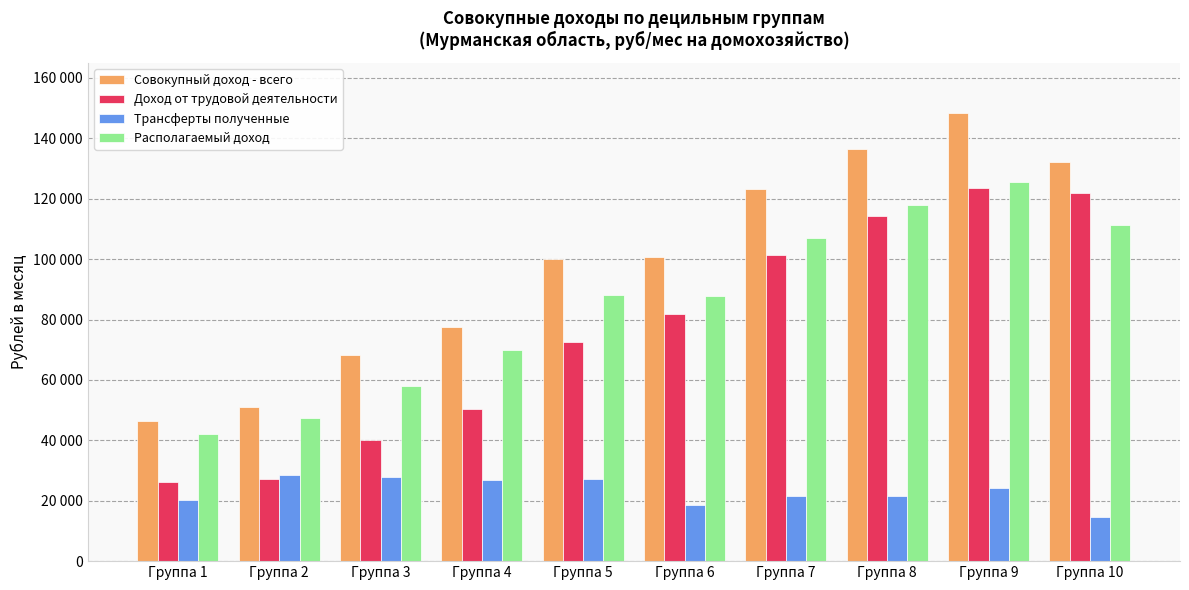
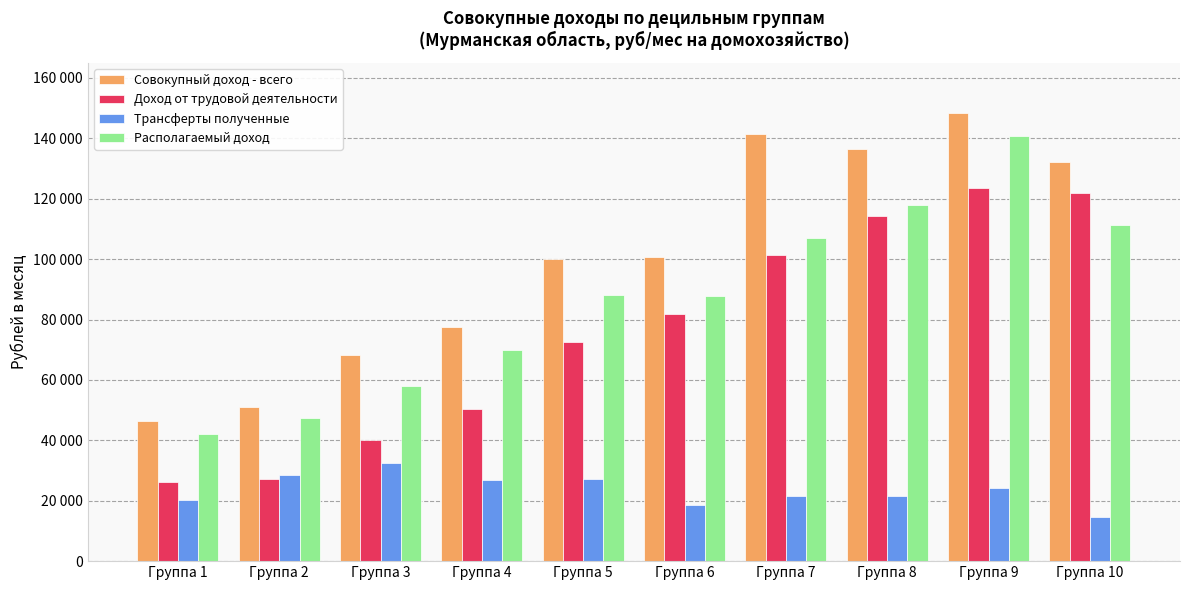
  {
    "Совокупный доход - всего": {
      "Группа 1": 47000,
      "Группа 2": 51000,
      "Группа 3": 68000,
      "Группа 4": 78000,
      "Группа 5": 100000,
      "Группа 6": 101000,
-     "Группа 7": 123000,
+     "Группа 7": 141000,
      "Группа 8": 136000,
      "Группа 9": 148000,
      "Группа 10": 132000
    },
    "Доход от трудовой деятельности": {
      "Группа 1": 26000,
      "Группа 2": 27000,
      "Группа 3": 40000,
      "Группа 4": 51000,
      "Группа 5": 73000,
      "Группа 6": 82000,
      "Группа 7": 101000,
      "Группа 8": 114000,
      "Группа 9": 124000,
      "Группа 10": 122000
    },
    "Трансферты полученные": {
      "Группа 1": 20000,
      "Группа 2": 29000,
-     "Группа 3": 28000,
+     "Группа 3": 32000,
      "Группа 4": 27000,
      "Группа 5": 27000,
      "Группа 6": 18000,
      "Группа 7": 22000,
      "Группа 8": 22000,
      "Группа 9": 24000,
      "Группа 10": 15000
    },
    "Располагаемый доход": {
      "Группа 1": 42000,
      "Группа 2": 47000,
      "Группа 3": 58000,
      "Группа 4": 70000,
      "Группа 5": 88000,
      "Группа 6": 88000,
      "Группа 7": 107000,
      "Группа 8": 118000,
-     "Группа 9": 126000,
+     "Группа 9": 141000,
      "Группа 10": 111000
    }
  }
